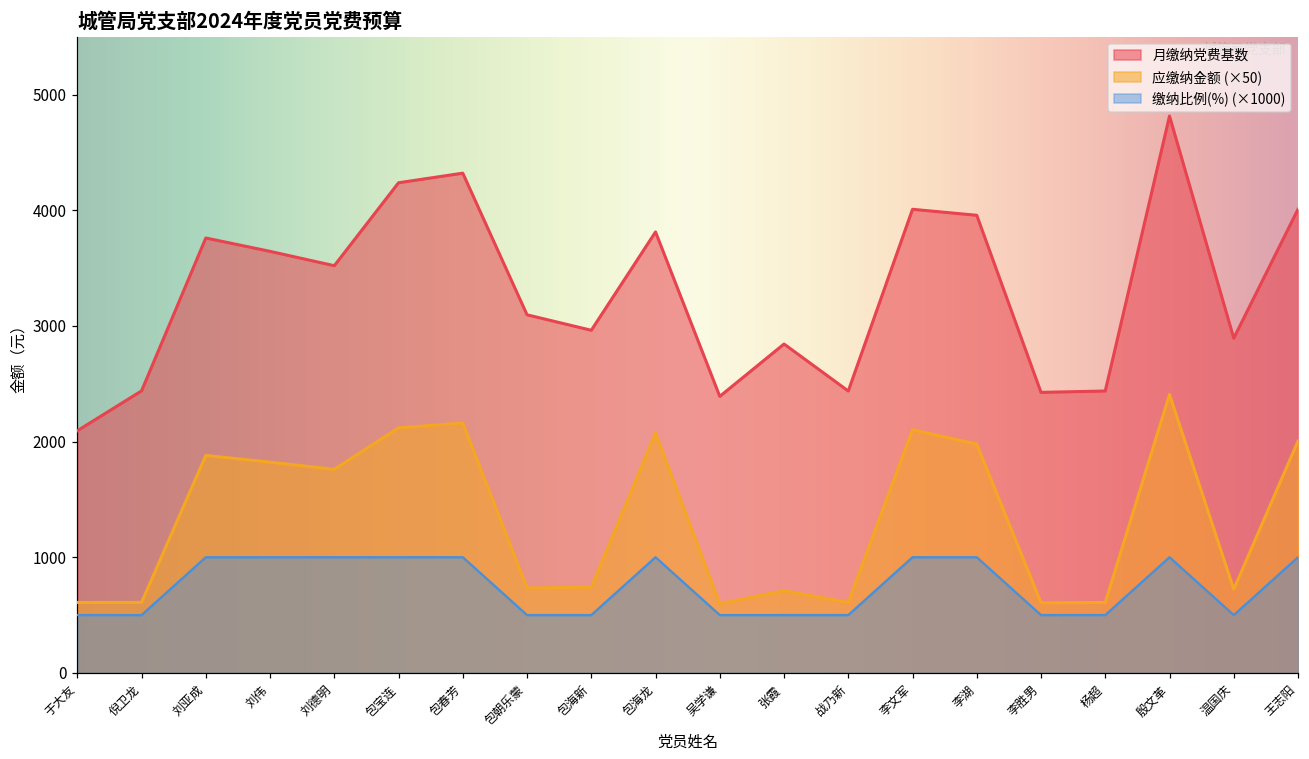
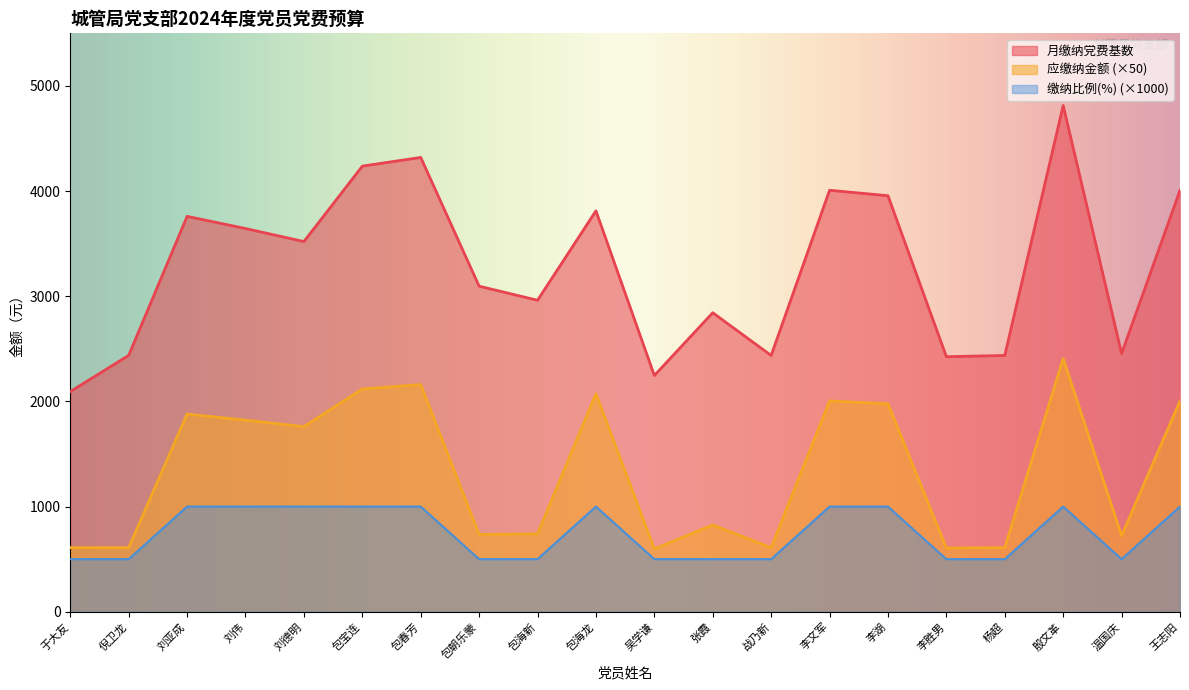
  {
    "月缴纳党费基数": {
      "于大友": 2090,
      "倪卫龙": 2440,
      "刘亚成": 3760,
      "刘伟": 3640,
      "刘德明": 3520,
      "包宝连": 4240,
      "包春芳": 4320,
      "包朝乐蒙": 3100,
      "包海新": 2960,
      "包海龙": 3810,
-     "吴学谦": 2390,
+     "吴学谦": 2250,
      "张霞": 2840,
      "战乃新": 2440,
      "李文军": 4010,
      "李湖": 3960,
      "李胜男": 2430,
      "杨超": 2440,
      "殷文革": 4810,
-     "温国庆": 2890,
+     "温国庆": 2460,
      "王志阳": 4010
    },
    "应缴纳金额 (×50)": {
      "于大友": 610,
      "倪卫龙": 610,
      "刘亚成": 1880,
      "刘伟": 1820,
      "刘德明": 1760,
      "包宝连": 2120,
      "包春芳": 2160,
      "包朝乐蒙": 730,
      "包海新": 740,
      "包海龙": 2070,
      "吴学谦": 600,
-     "张霞": 710,
+     "张霞": 830,
      "战乃新": 610,
-     "李文军": 2100,
+     "李文军": 2000,
      "李湖": 1980,
      "李胜男": 610,
      "杨超": 610,
      "殷文革": 2410,
      "温国庆": 720,
      "王志阳": 2000
    },
    "缴纳比例(%) (×1000)": {
      "于大友": 500,
      "倪卫龙": 500,
      "刘亚成": 1000,
      "刘伟": 1000,
      "刘德明": 1000,
      "包宝连": 1000,
      "包春芳": 1000,
      "包朝乐蒙": 500,
      "包海新": 500,
      "包海龙": 1000,
      "吴学谦": 500,
      "张霞": 500,
      "战乃新": 500,
      "李文军": 1000,
      "李湖": 1000,
      "李胜男": 500,
      "杨超": 500,
      "殷文革": 1000,
      "温国庆": 500,
      "王志阳": 1000
    }
  }
